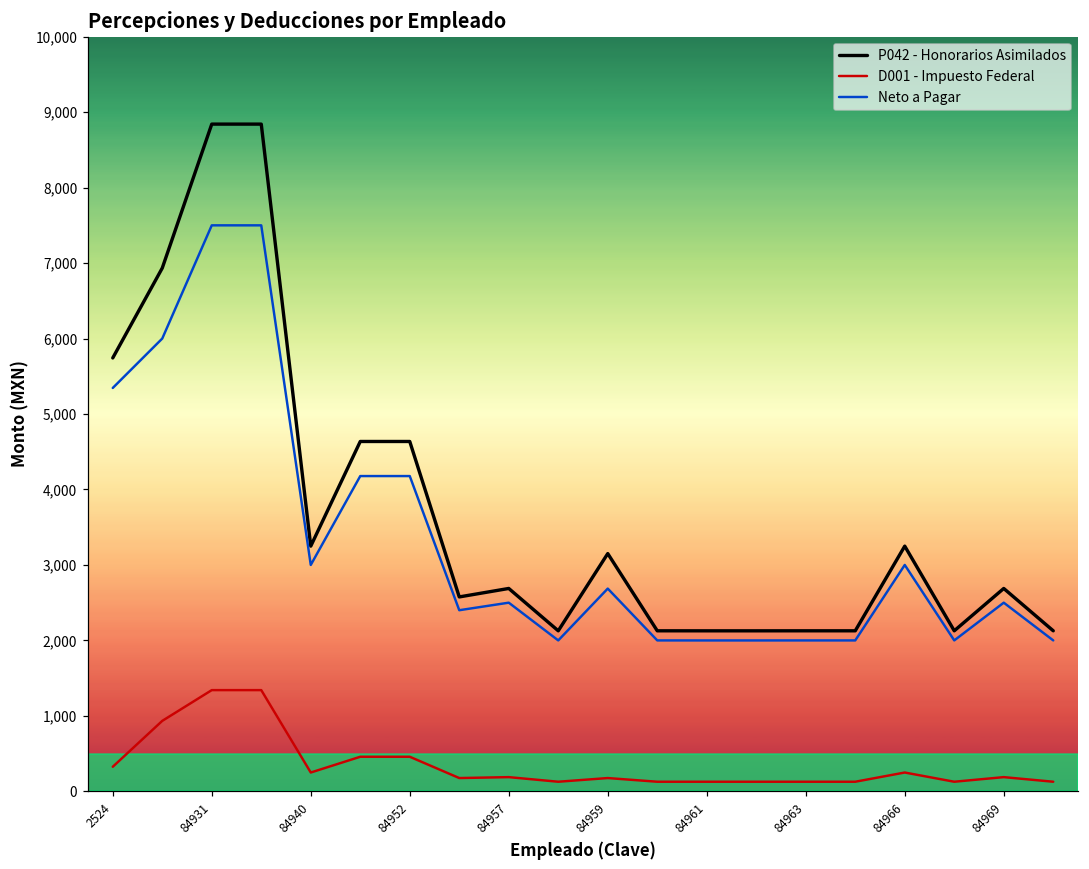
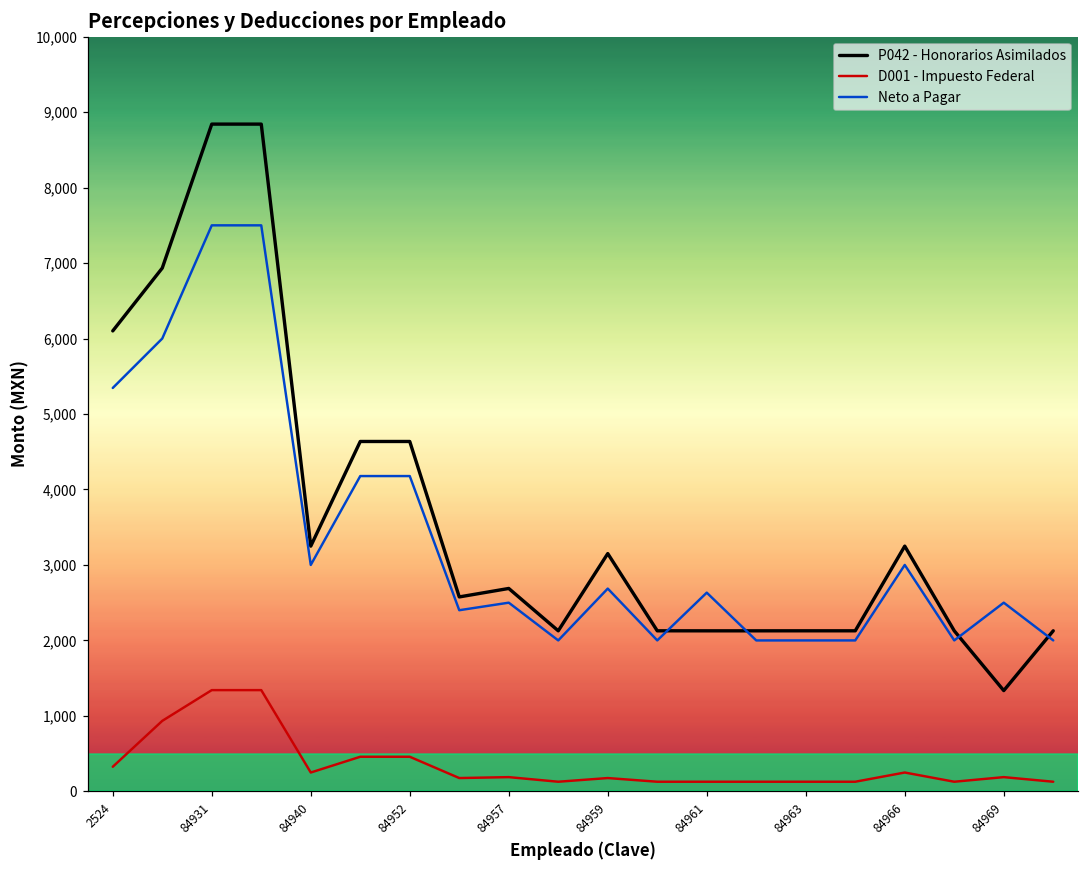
  {
    "P042 - Honorarios Asimilados": {
-     "2524": "5,700",
+     "2524": "6,100",
      "84931": "8,800",
      "84940": "3,200",
      "84952": "4,600",
      "84957": "2,700",
      "84959": "3,200",
      "84961": "2,100",
      "84963": "2,100",
      "84966": "3,200",
-     "84969": "2,700"
+     "84969": "1,300"
    },
    "D001 - Impuesto Federal": {
      "84931": "1,300"
    },
    "Neto a Pagar": {
      "2524": "5,300",
      "84931": "7,500",
      "84940": "3,000",
      "84952": "4,200",
      "84957": "2,500",
      "84959": "2,700",
-     "84961": "2,000",
+     "84961": "2,600",
      "84963": "2,000",
      "84966": "3,000",
      "84969": "2,500"
    }
  }
